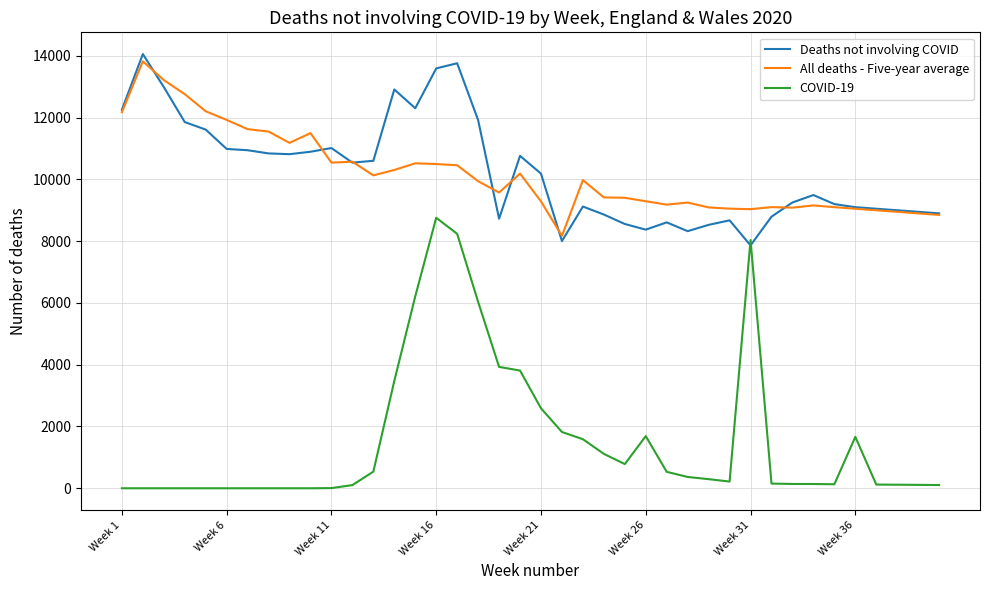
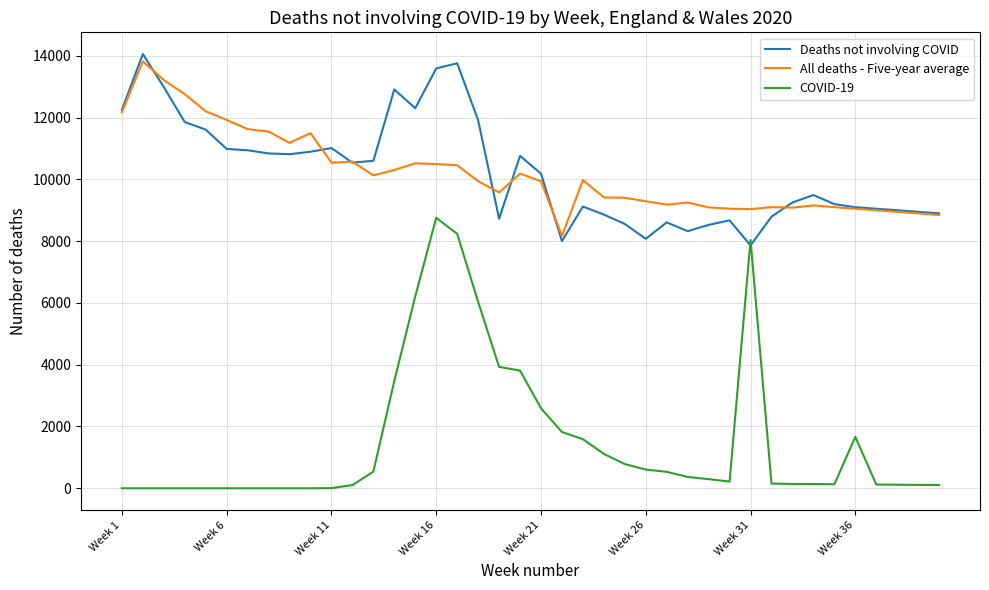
  {
    "Deaths not involving COVID": {
      "Week 6": 11000,
      "Week 11": 11000,
      "Week 16": 13600,
      "Week 21": 10200,
-     "Week 26": 8400,
+     "Week 26": 8100,
      "Week 31": 7900
    },
    "All deaths - Five-year average": {
      "Week 6": 11900,
      "Week 11": 10500,
      "Week 16": 10500,
-     "Week 21": 9300,
+     "Week 21": 9900,
      "Week 26": 9300,
      "Week 31": 9000
    },
    "COVID-19": {
      "Week 1": 0,
      "Week 6": 0,
      "Week 11": 0,
      "Week 16": 8800,
      "Week 21": 2600,
-     "Week 26": 1700,
+     "Week 26": 600,
      "Week 31": 8000,
      "Week 36": 1700
    }
  }
